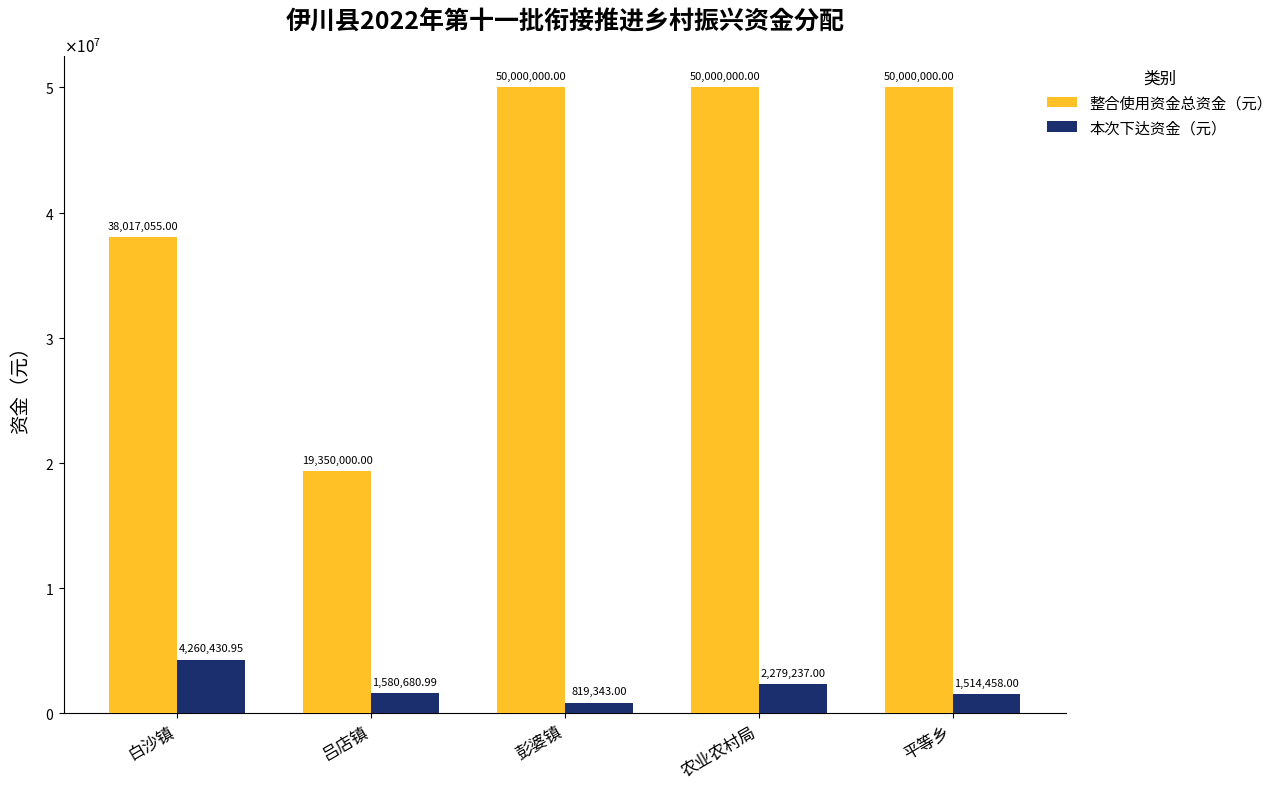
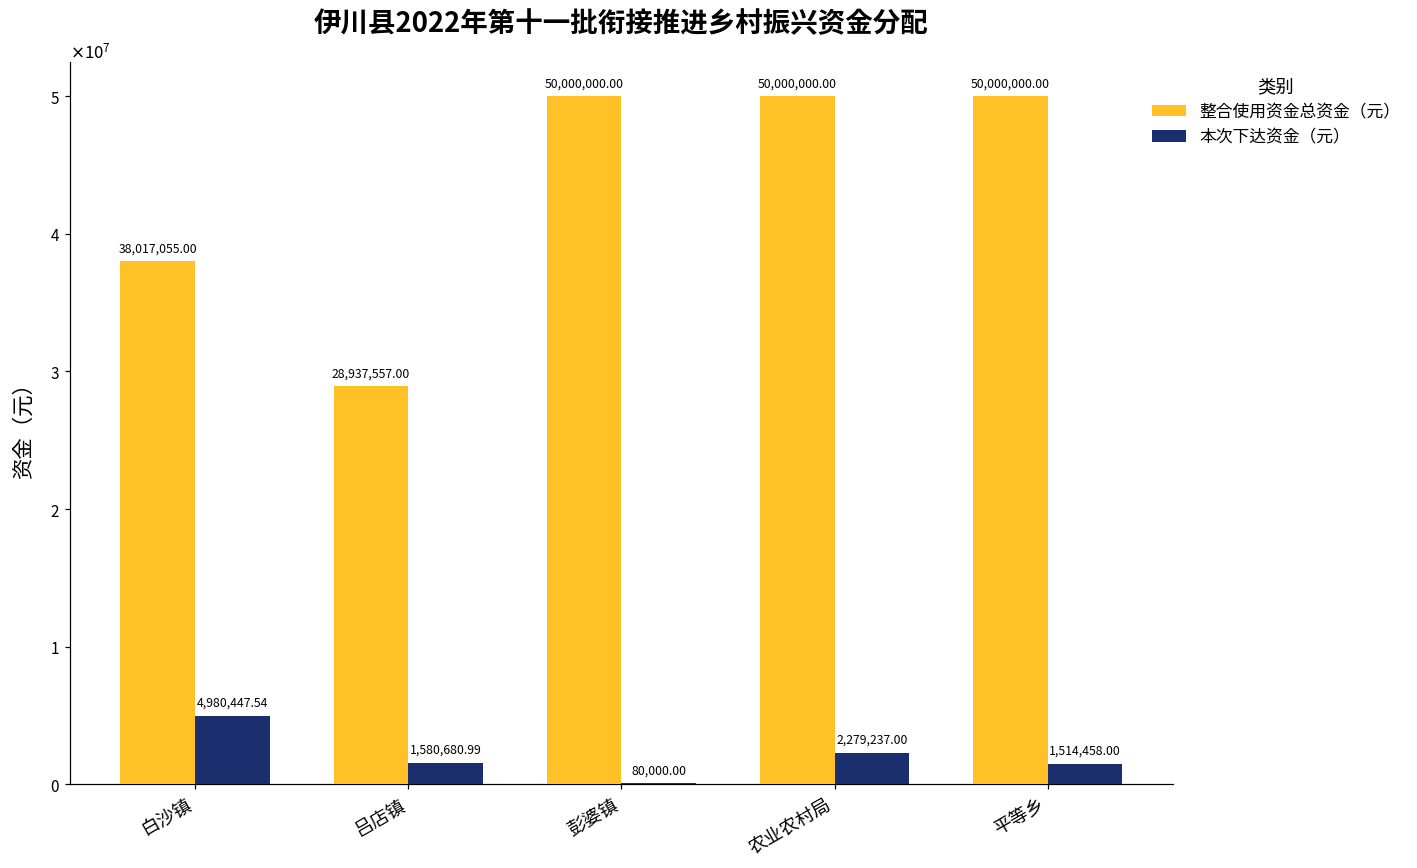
  {
    "整合使用资金总资金（元）": {
      "白沙镇": "38,017,055.00",
-     "吕店镇": "19,350,000.00",
+     "吕店镇": "28,937,557.00",
      "彭婆镇": "50,000,000.00",
      "农业农村局": "50,000,000.00",
      "平等乡": "50,000,000.00"
    },
    "本次下达资金（元）": {
-     "白沙镇": "4,260,430.95",
+     "白沙镇": "4,980,447.54",
      "吕店镇": "1,580,680.99",
-     "彭婆镇": "819,343.00",
+     "彭婆镇": "80,000.00",
      "农业农村局": "2,279,237.00",
      "平等乡": "1,514,458.00"
    }
  }
